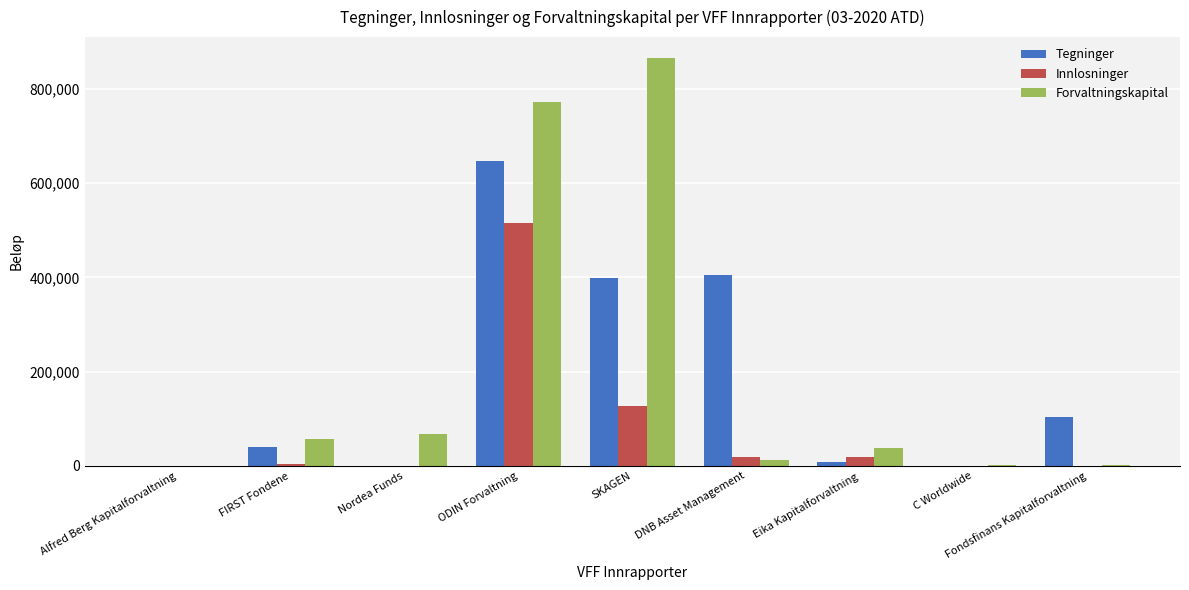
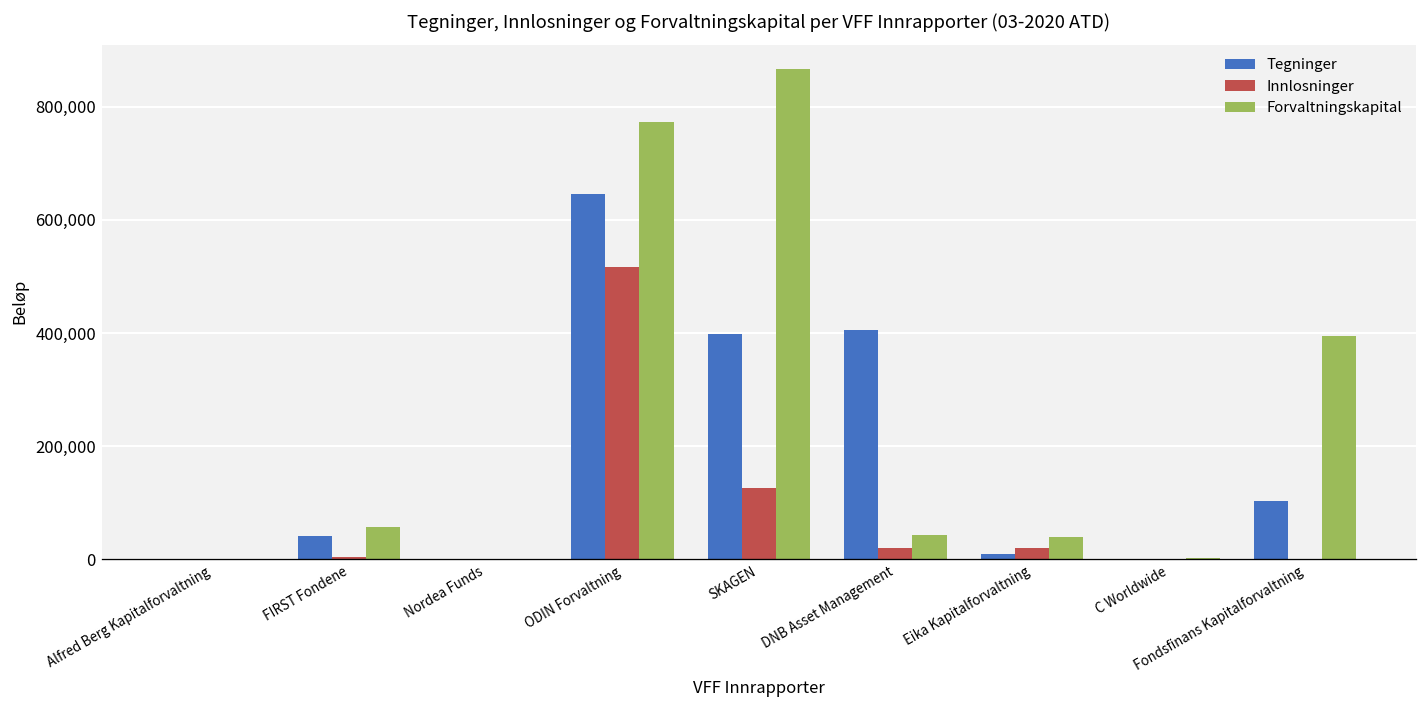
  {
    "Tegninger": {
      "Alfred Berg Kapitalforvaltning": "0",
      "FIRST Fondene": "40,000",
      "ODIN Forvaltning": "650,000",
      "SKAGEN": "400,000",
      "DNB Asset Management": "410,000",
      "Eika Kapitalforvaltning": "10,000",
      "Fondsfinans Kapitalforvaltning": "100,000"
    },
    "Innlosninger": {
      "Alfred Berg Kapitalforvaltning": "0",
      "ODIN Forvaltning": "520,000",
      "SKAGEN": "130,000",
      "DNB Asset Management": "20,000",
      "Eika Kapitalforvaltning": "20,000",
      "C Worldwide": "0"
    },
    "Forvaltningskapital": {
      "Alfred Berg Kapitalforvaltning": "0",
      "FIRST Fondene": "60,000",
-     "Nordea Funds": "70,000",
+     "Nordea Funds": "0",
      "ODIN Forvaltning": "770,000",
      "SKAGEN": "870,000",
-     "DNB Asset Management": "10,000",
+     "DNB Asset Management": "40,000",
      "Eika Kapitalforvaltning": "40,000",
-     "Fondsfinans Kapitalforvaltning": "0"
+     "Fondsfinans Kapitalforvaltning": "390,000"
    }
  }
